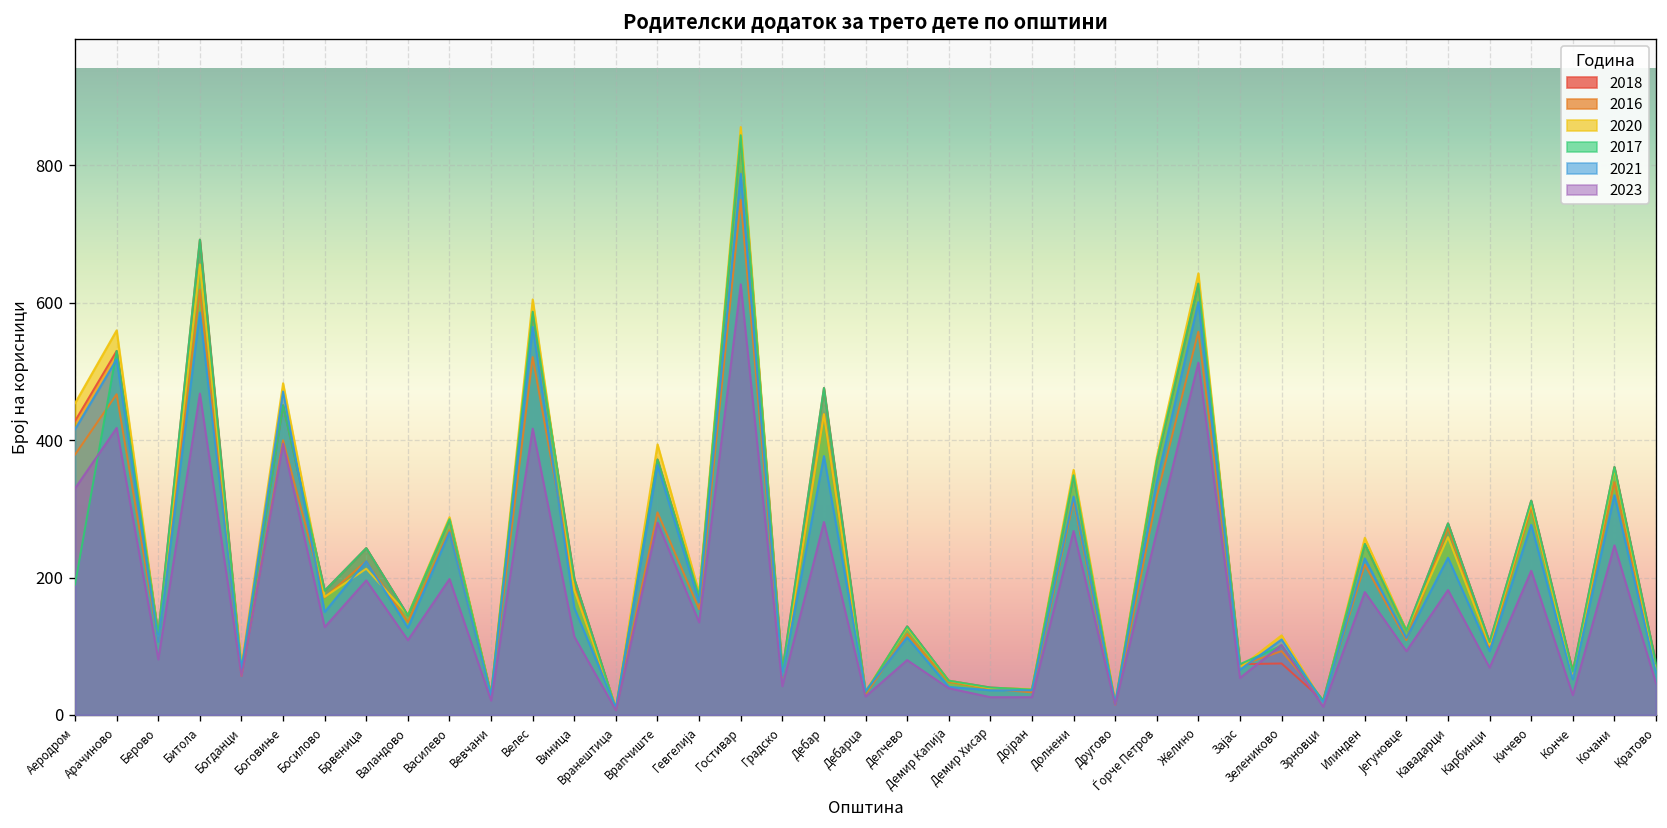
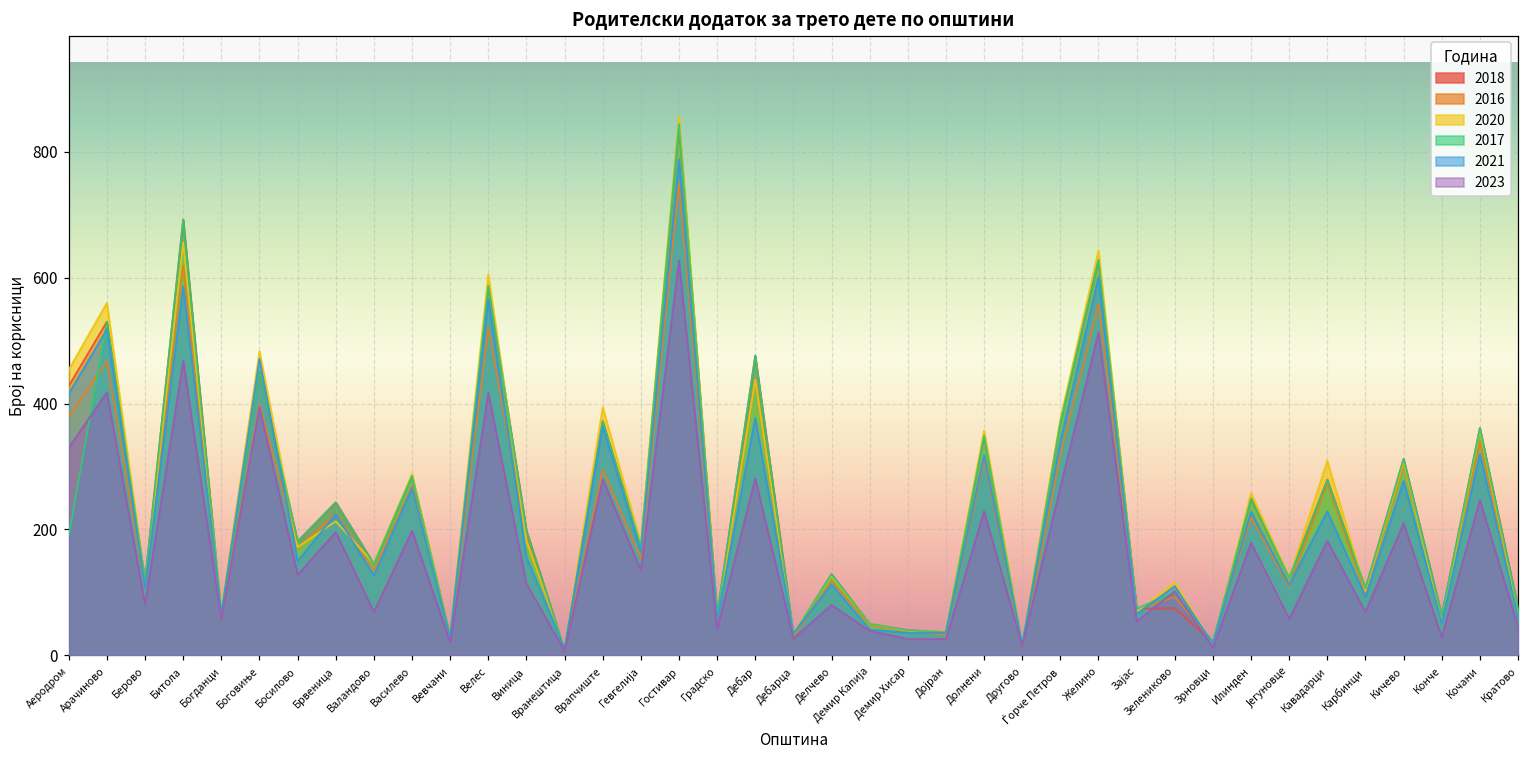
  {
    "2020": {
      "Аеродром": 450,
      "Арачиново": 560,
      "Битола": 660,
      "Богданци": 70,
      "Боговиње": 480,
      "Брвеница": 210,
      "Велес": 610,
      "Врапчиште": 390,
      "Гевгелија": 180,
      "Гостивар": 860,
      "Долнени": 360,
      "Ѓорче Петров": 380,
      "Желино": 640,
      "Зелениково": 120,
      "Илинден": 260,
-     "Кавадарци": 260
+     "Кавадарци": 310
    },
    "2017": {
      "Аеродром": 190
    },
    "2021": {
      "Аеродром": 420,
      "Арачиново": 520,
      "Битола": 590,
      "Боговиње": 470,
      "Босилово": 150,
      "Валандово": 130,
      "Велес": 570,
      "Виница": 160,
      "Врапчиште": 360,
      "Гевгелија": 160,
      "Гостивар": 790,
      "Дебар": 380,
      "Делчево": 110,
      "Долнени": 320,
      "Ѓорче Петров": 340,
      "Желино": 600,
      "Зелениково": 110,
      "Илинден": 230,
      "Кавадарци": 230,
      "Карбинци": 90,
      "Кичево": 280,
      "Кочани": 320,
      "Кратово": 60
    },
    "2023": {
      "Аеродром": 330,
      "Арачиново": 420,
      "Берово": 80,
      "Битола": 470,
      "Боговиње": 400,
      "Босилово": 130,
      "Брвеница": 200,
-     "Валандово": 110,
+     "Валандово": 70,
      "Василево": 200,
      "Вевчани": 20,
      "Велес": 420,
      "Виница": 110,
      "Врапчиште": 280,
      "Гевгелија": 140,
      "Гостивар": 630,
      "Градско": 40,
      "Дебар": 280,
      "Делчево": 80,
      "Демир Хисар": 30,
      "Дојран": 30,
-     "Долнени": 270,
+     "Долнени": 230,
      "Ѓорче Петров": 270,
      "Желино": 510,
      "Зајас": 50,
      "Зрновци": 10,
      "Илинден": 180,
-     "Јегуновце": 90,
+     "Јегуновце": 60,
      "Кавадарци": 180,
      "Карбинци": 70,
      "Кичево": 210,
      "Конче": 30,
      "Кочани": 250,
      "Кратово": 50
    }
  }
